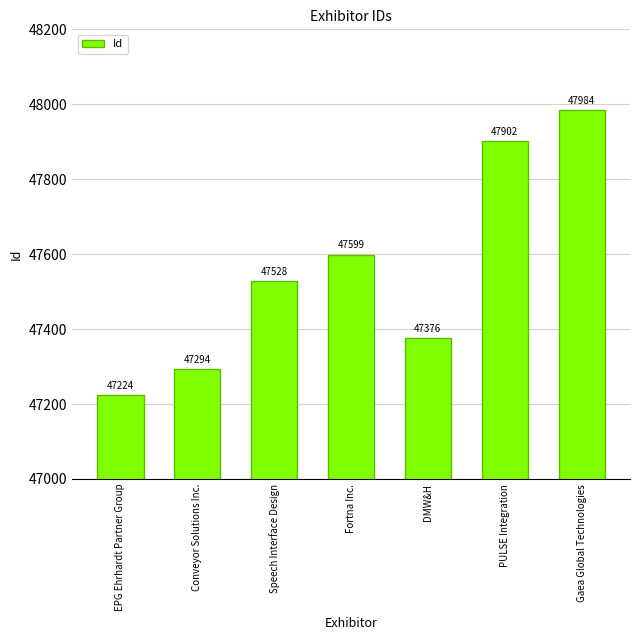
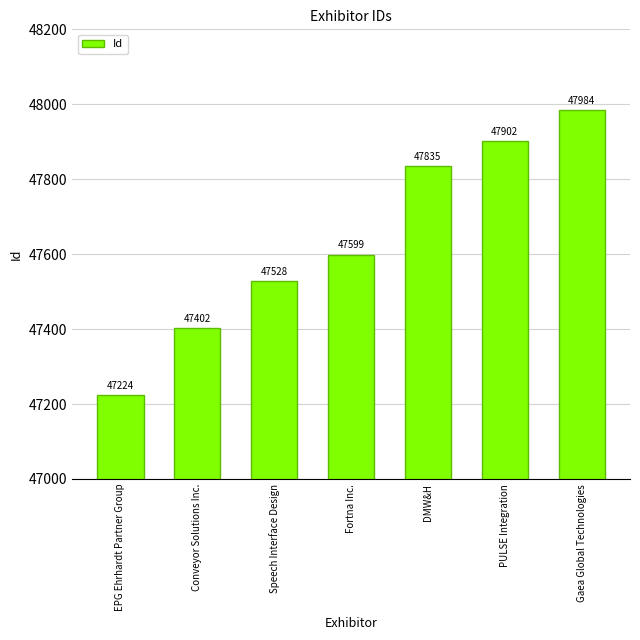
  {
    "EPG Ehrhardt Partner Group": 47224,
-   "Conveyor Solutions Inc.": 47294,
+   "Conveyor Solutions Inc.": 47402,
    "Speech Interface Design": 47528,
    "Fortna Inc.": 47599,
-   "DMW&H": 47376,
+   "DMW&H": 47835,
    "PULSE Integration": 47902,
    "Gaea Global Technologies": 47984
  }
